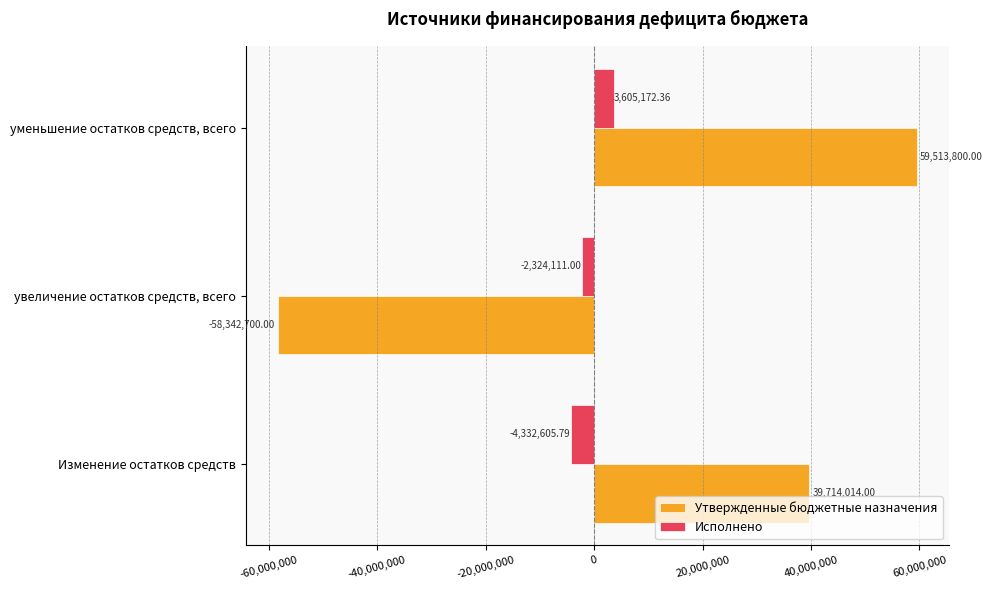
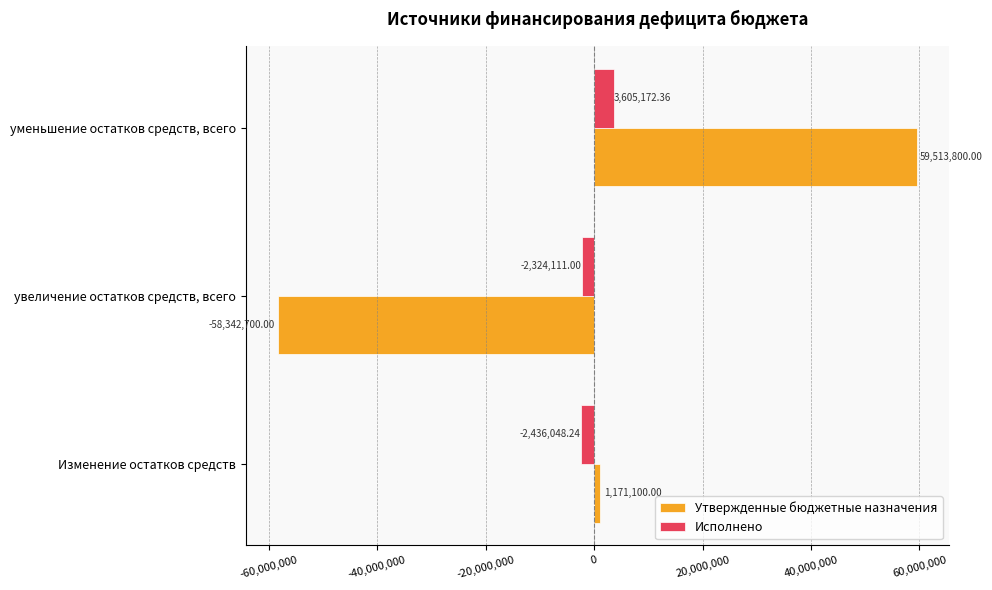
  {
    "Утвержденные бюджетные назначения": {
-     "Изменение остатков средств": "40,000,000"
+     "Изменение остатков средств": "1,000,000"
    },
    "Исполнено": {
      "уменьшение остатков средств, всего": "3,605,172.36",
      "увеличение остатков средств, всего": "-2,324,111.00",
-     "Изменение остатков средств": "-4,332,605.79"
+     "Изменение остатков средств": "-2,436,048.24"
    }
  }
